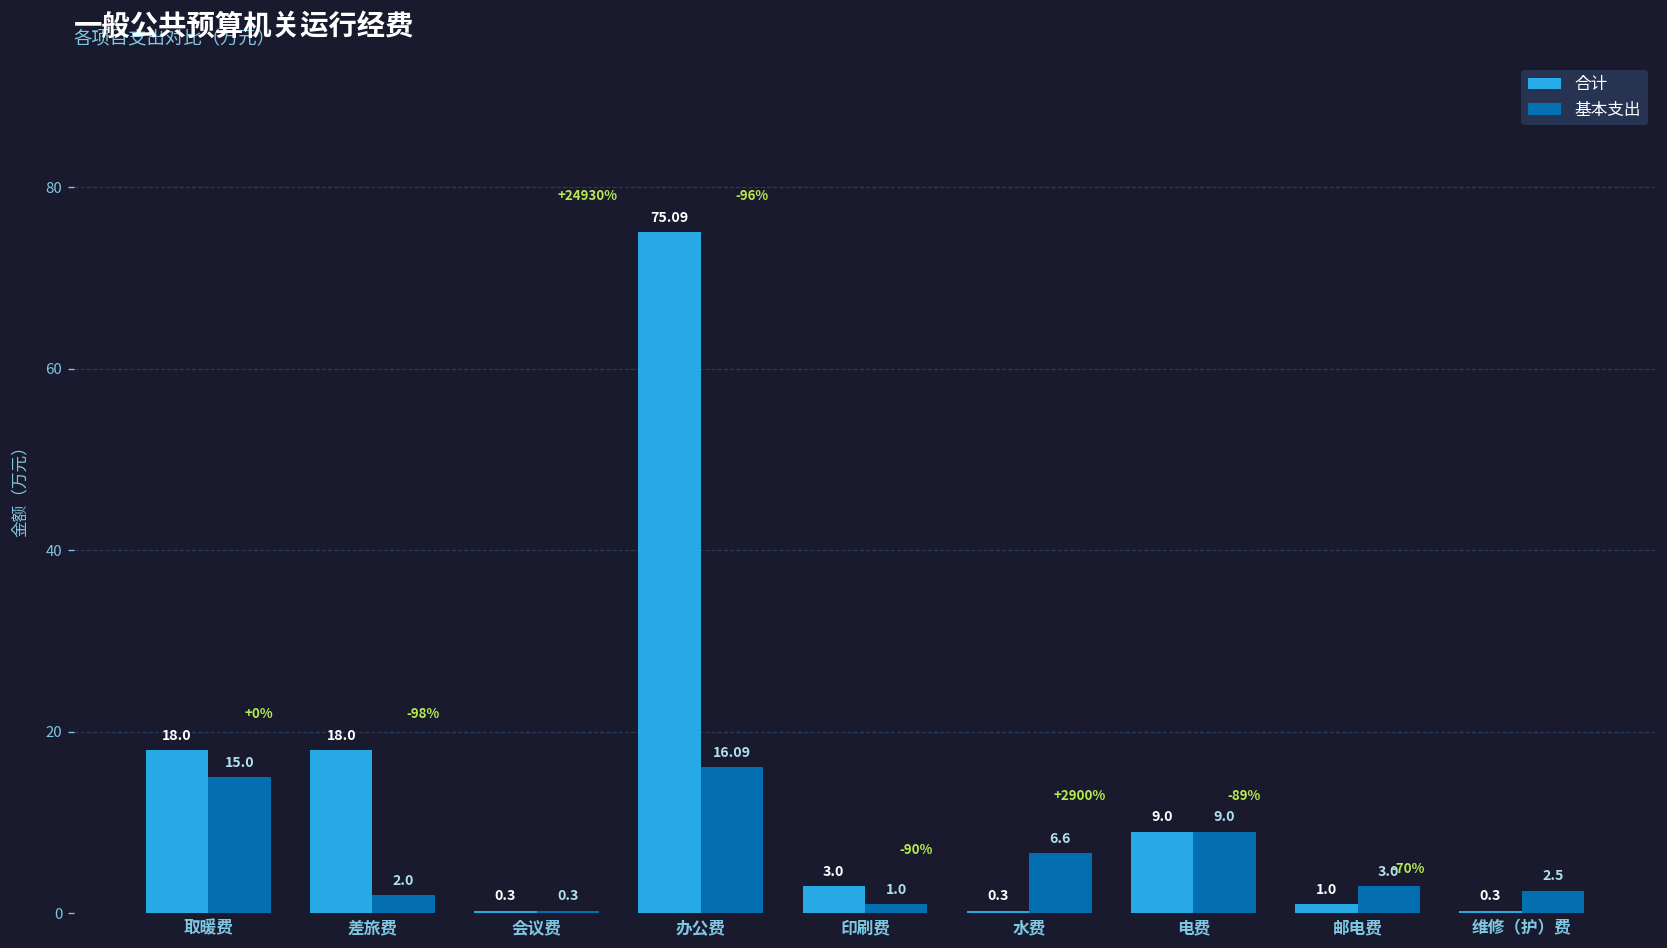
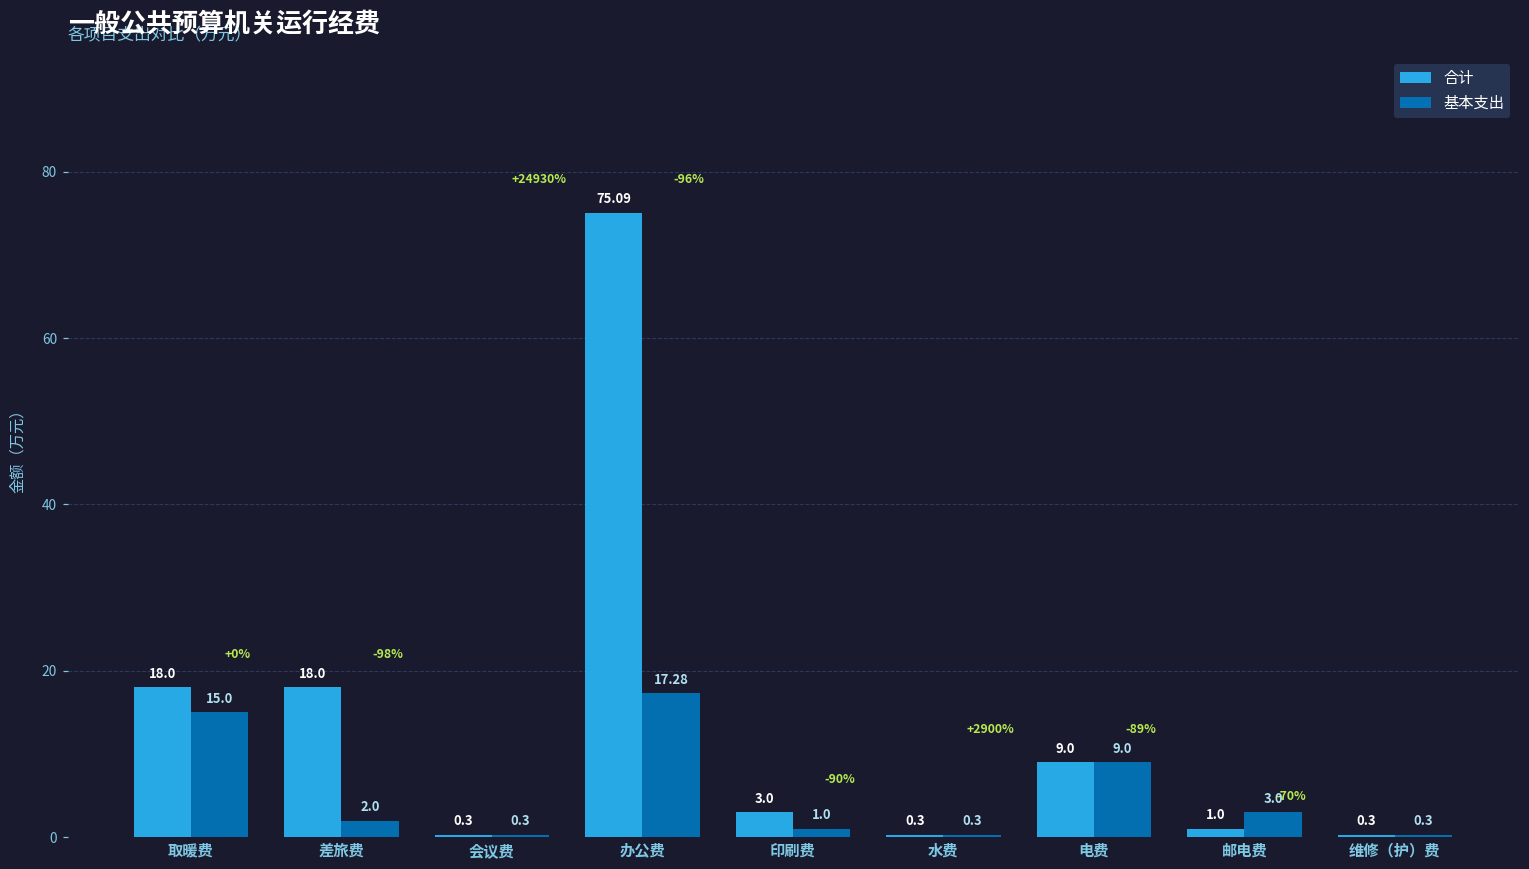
  {
    "合计": {
      "取暖费": 18.0,
      "差旅费": 18.0,
      "会议费": 0.3,
      "办公费": 75.09,
      "印刷费": 3.0,
      "水费": 0.3,
      "电费": 9.0,
      "邮电费": 1.0,
      "维修（护）费": 0.3
    },
    "基本支出": {
      "取暖费": 15.0,
      "差旅费": 2.0,
      "会议费": 0.3,
-     "办公费": 16.09,
+     "办公费": 17.28,
      "印刷费": 1.0,
-     "水费": 6.6,
+     "水费": 0.3,
      "电费": 9.0,
-     "维修（护）费": 2.5
+     "维修（护）费": 0.3
    }
  }
